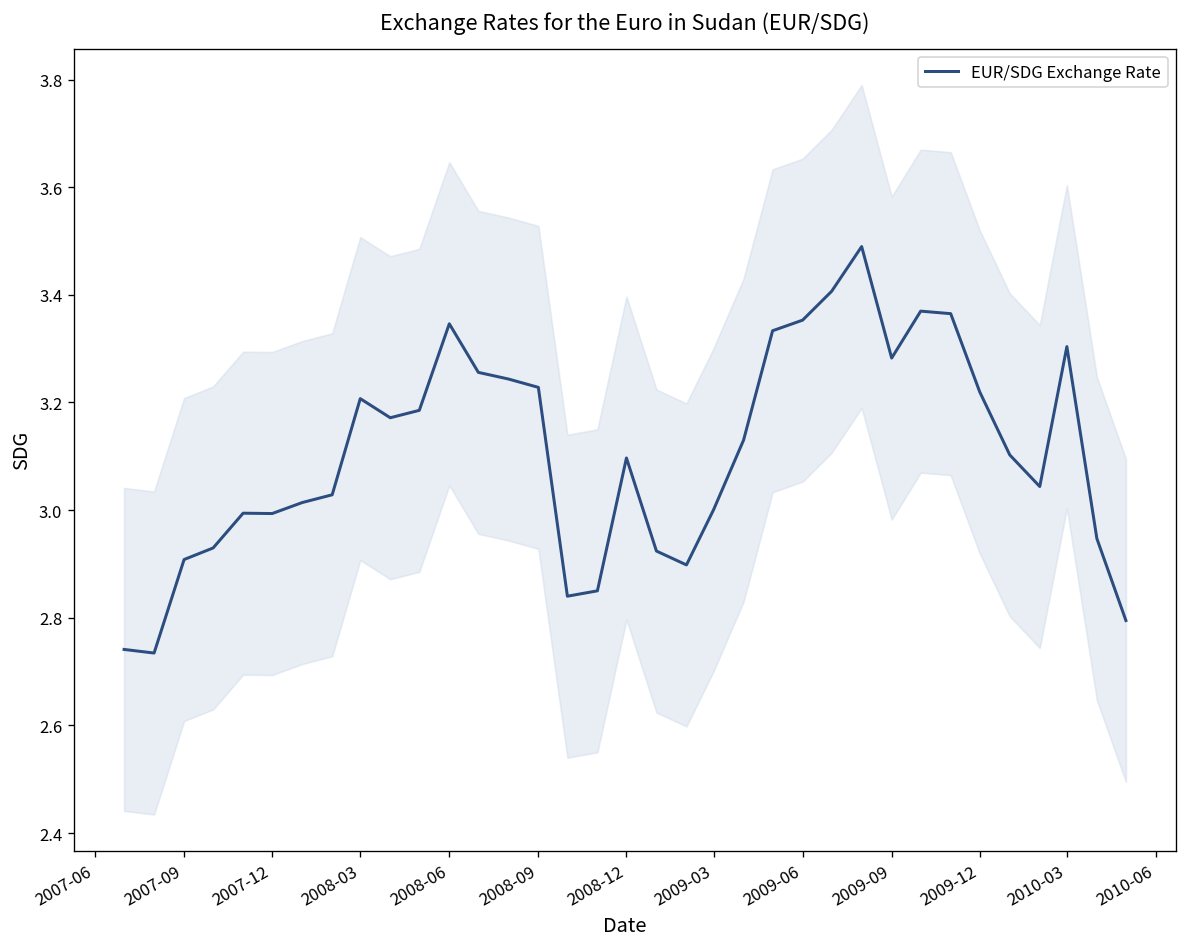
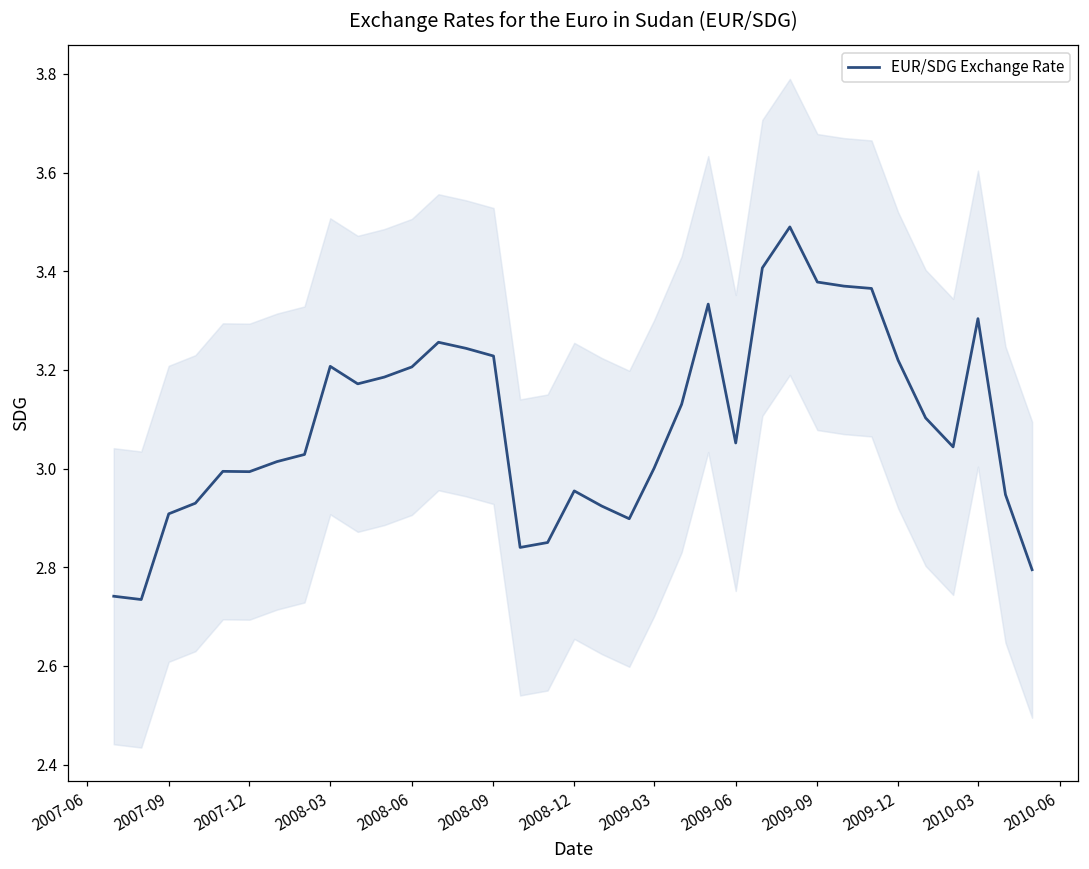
  {
    "EUR/SDG Exchange Rate": {
      "2007-09": 2.91,
      "2007-12": 2.99,
      "2008-03": 3.21,
-     "2008-06": 3.35,
+     "2008-06": 3.21,
      "2008-09": 3.23,
-     "2008-12": 3.10,
+     "2008-12": 2.95,
      "2009-03": 3.00,
-     "2009-06": 3.35,
-     "2009-09": 3.28,
+     "2009-06": 3.05,
+     "2009-09": 3.38,
      "2009-12": 3.22,
      "2010-03": 3.30
    }
  }
